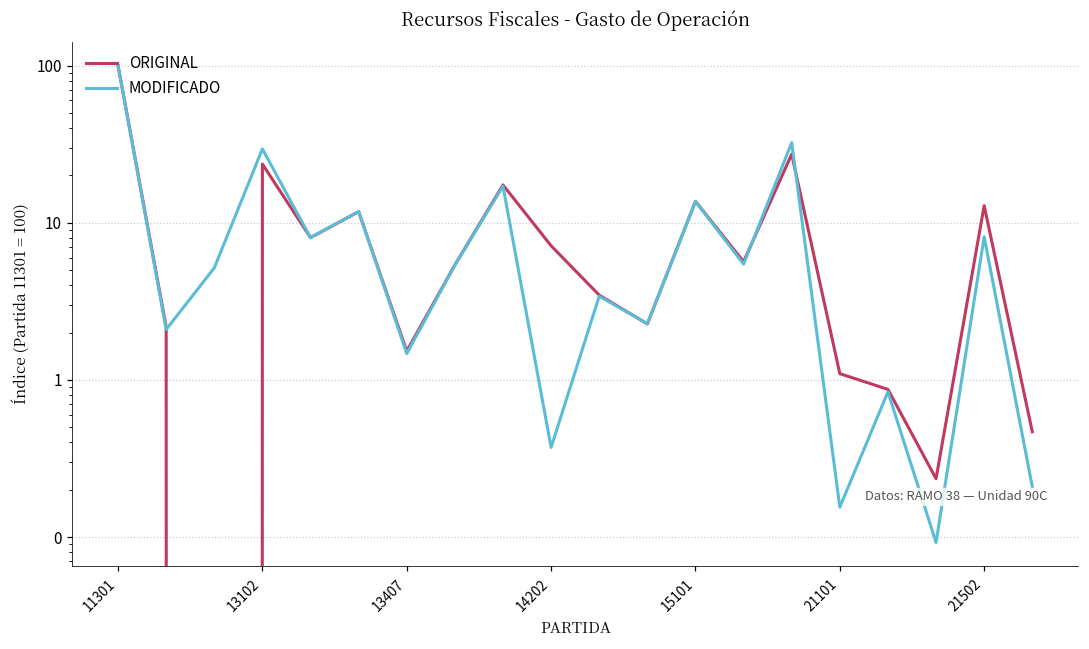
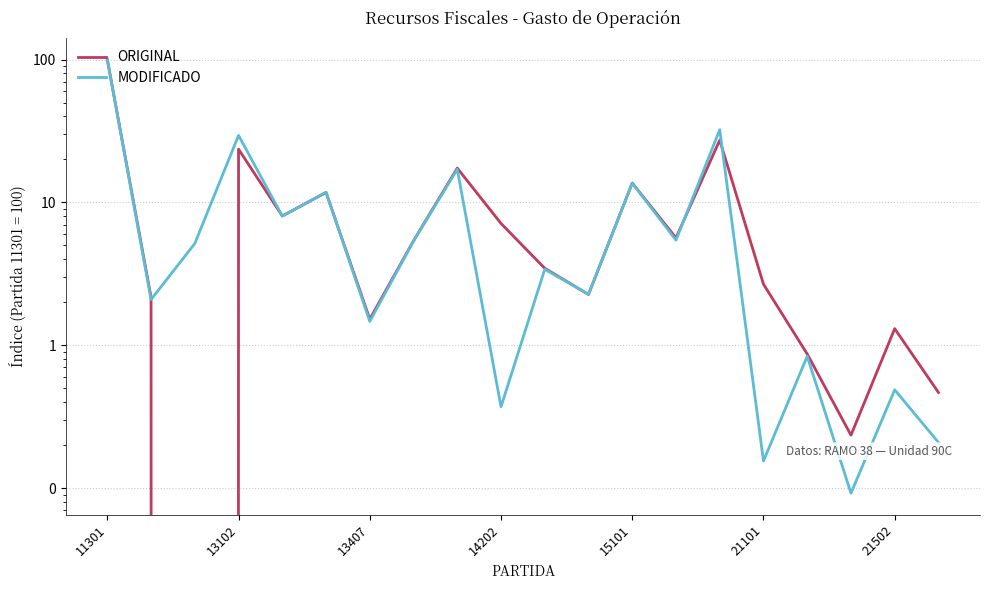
  {
    "ORIGINAL": {
      "13102": 24,
      "14202": 7,
-     "21101": 1.1,
-     "21502": 13
+     "21101": 2.7,
+     "21502": 1.3
    },
    "MODIFICADO": {
      "13102": 29,
      "14202": 0.37,
      "21101": 0.15,
-     "21502": 8
+     "21502": 0.49
    }
  }
